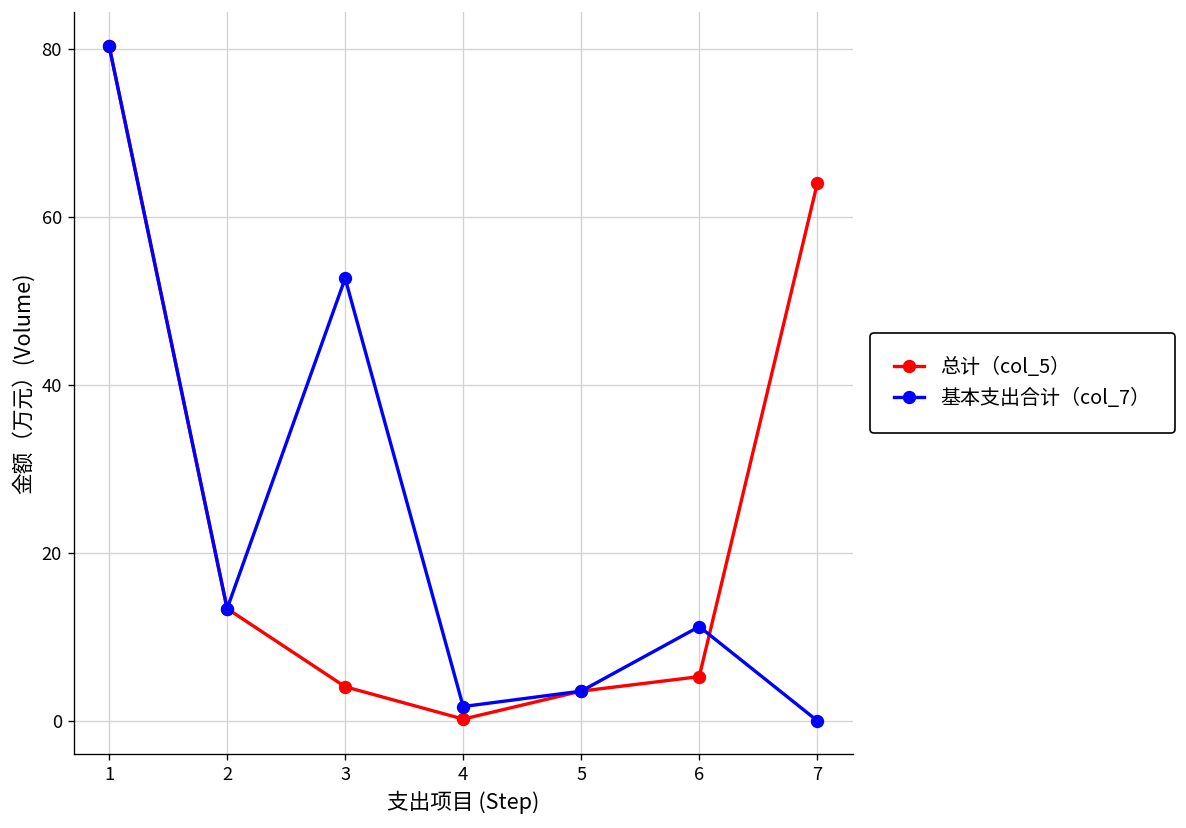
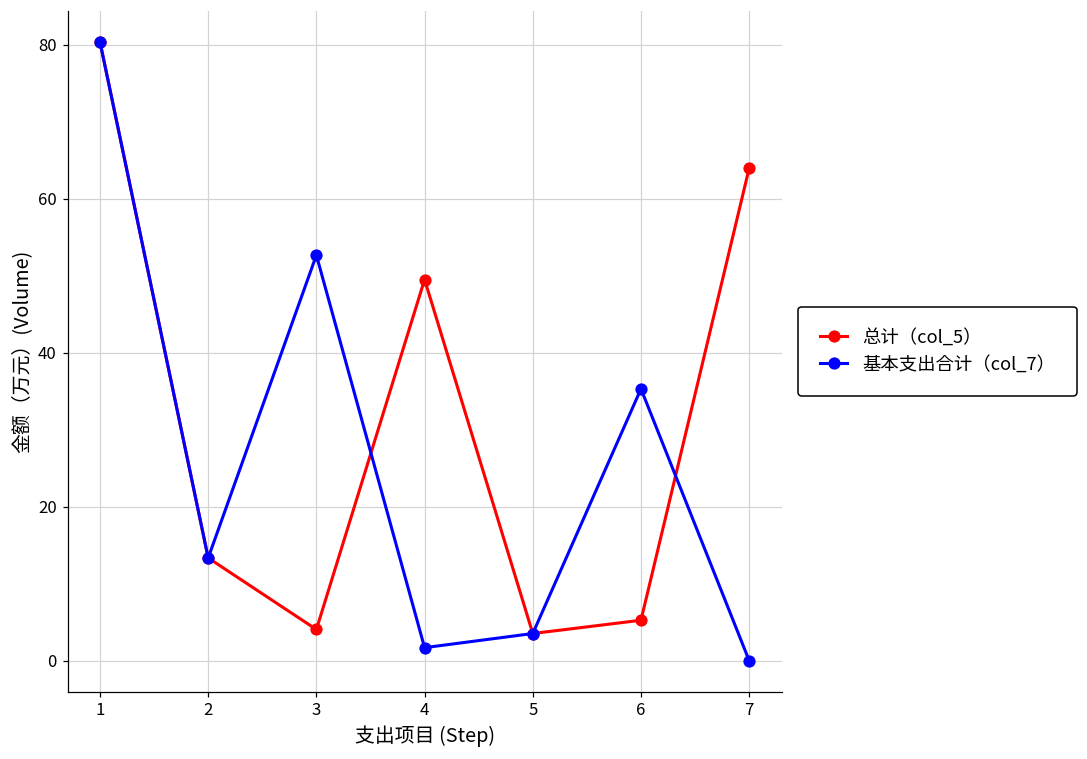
  {
    "总计（col_5）": {
      "3": 4,
-     "4": 0,
+     "4": 50,
      "6": 5,
      "7": 64
    },
    "基本支出合计（col_7）": {
      "3": 53,
      "4": 2,
-     "6": 11,
+     "6": 35,
      "7": 0
    }
  }
